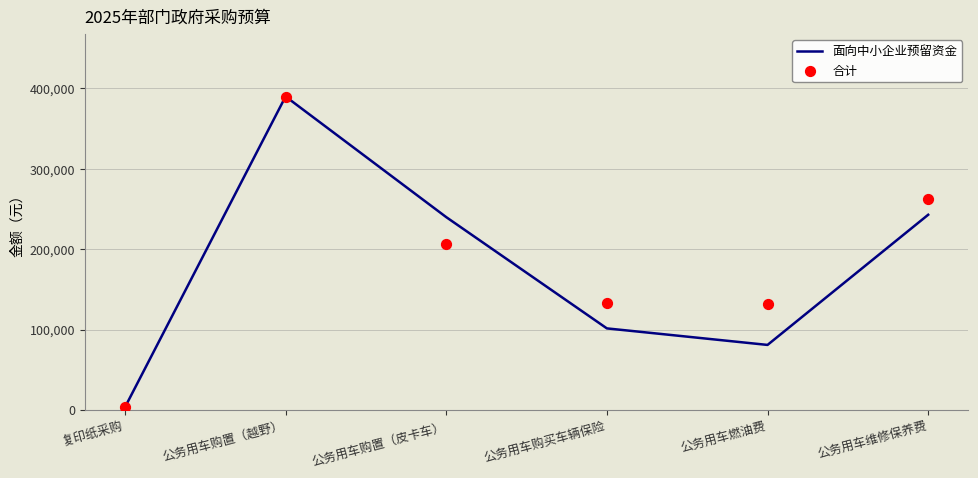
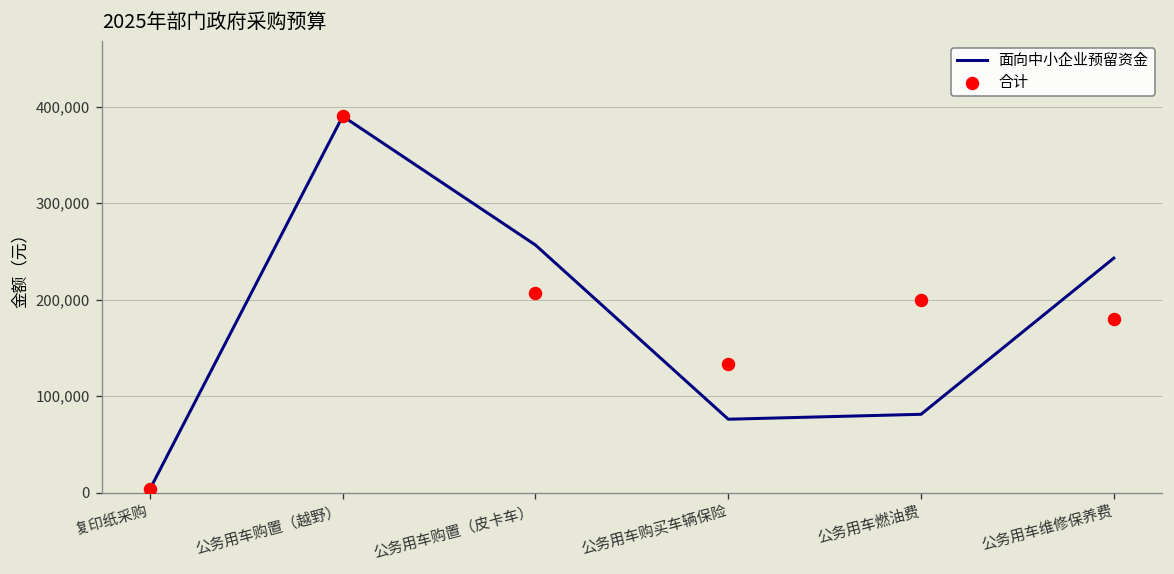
  {
    "面向中小企业预留资金": {
-     "公务用车购置（皮卡车）": "240,000",
-     "公务用车购买车辆保险": "100,000",
+     "公务用车购置（皮卡车）": "260,000",
+     "公务用车购买车辆保险": "80,000",
      "公务用车燃油费": "80,000",
      "公务用车维修保养费": "240,000"
    },
    "合计": {
-     "公务用车燃油费": "130,000",
-     "公务用车维修保养费": "260,000"
+     "公务用车燃油费": "200,000",
+     "公务用车维修保养费": "180,000"
    }
  }
